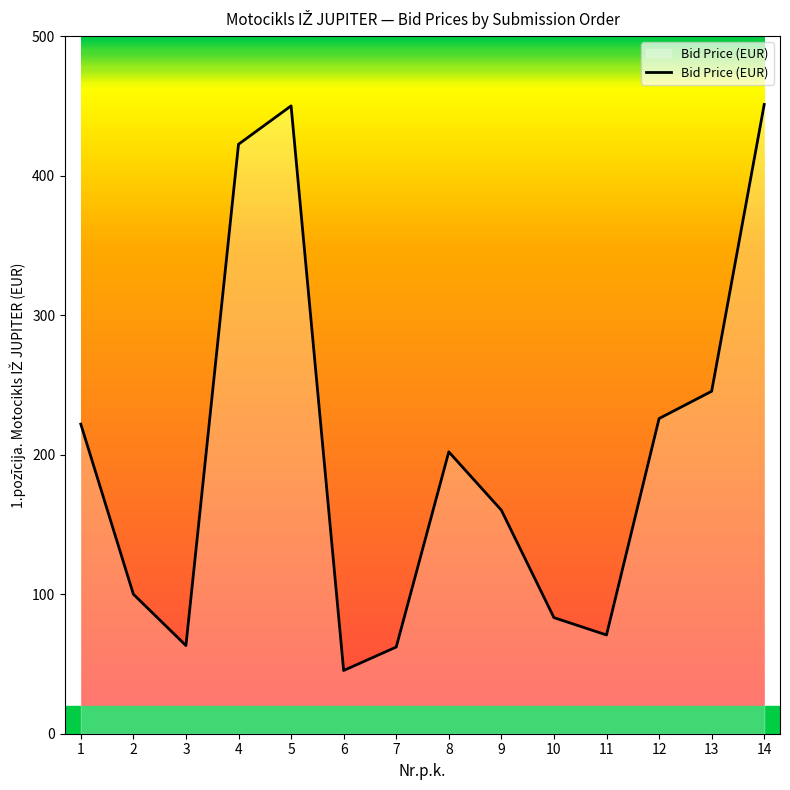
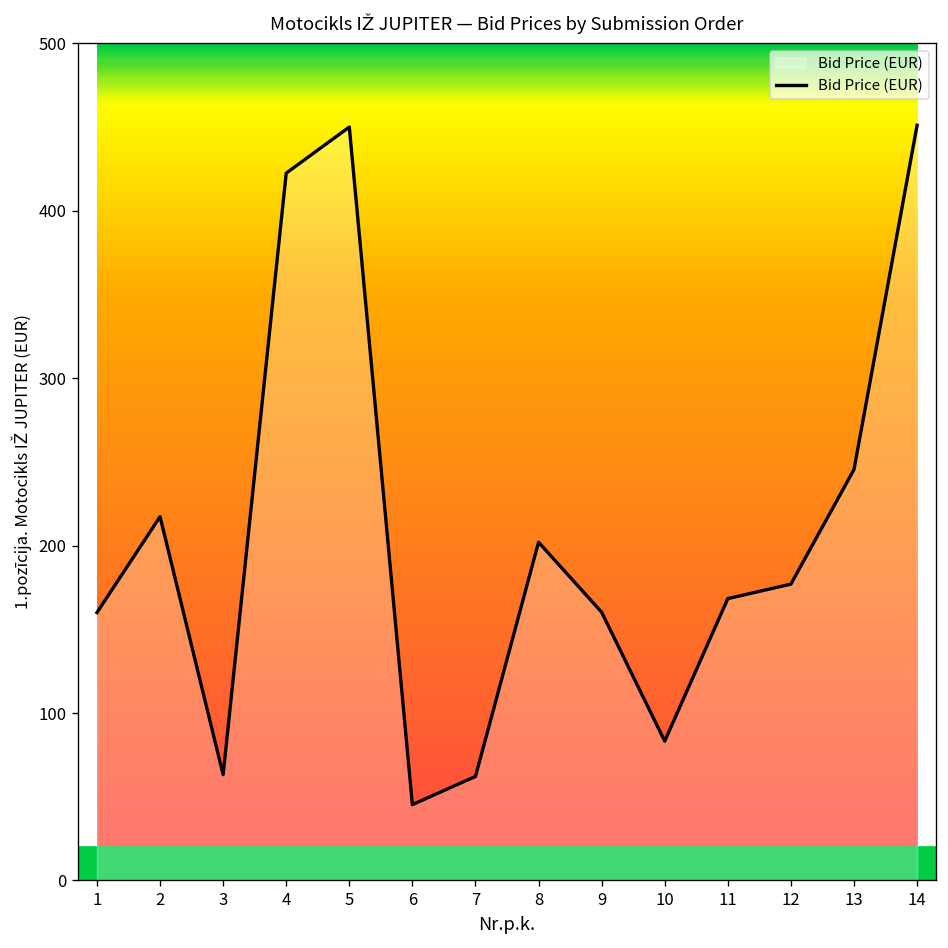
  {
-   "1": 222,
-   "2": 100,
+   "1": 160,
+   "2": 217,
    "3": 63,
    "4": 422,
    "5": 450,
    "6": 45,
    "7": 62,
    "8": 202,
    "9": 160,
    "10": 83,
-   "11": 71,
-   "12": 226,
+   "11": 168,
+   "12": 177,
    "13": 245,
    "14": 451
  }
